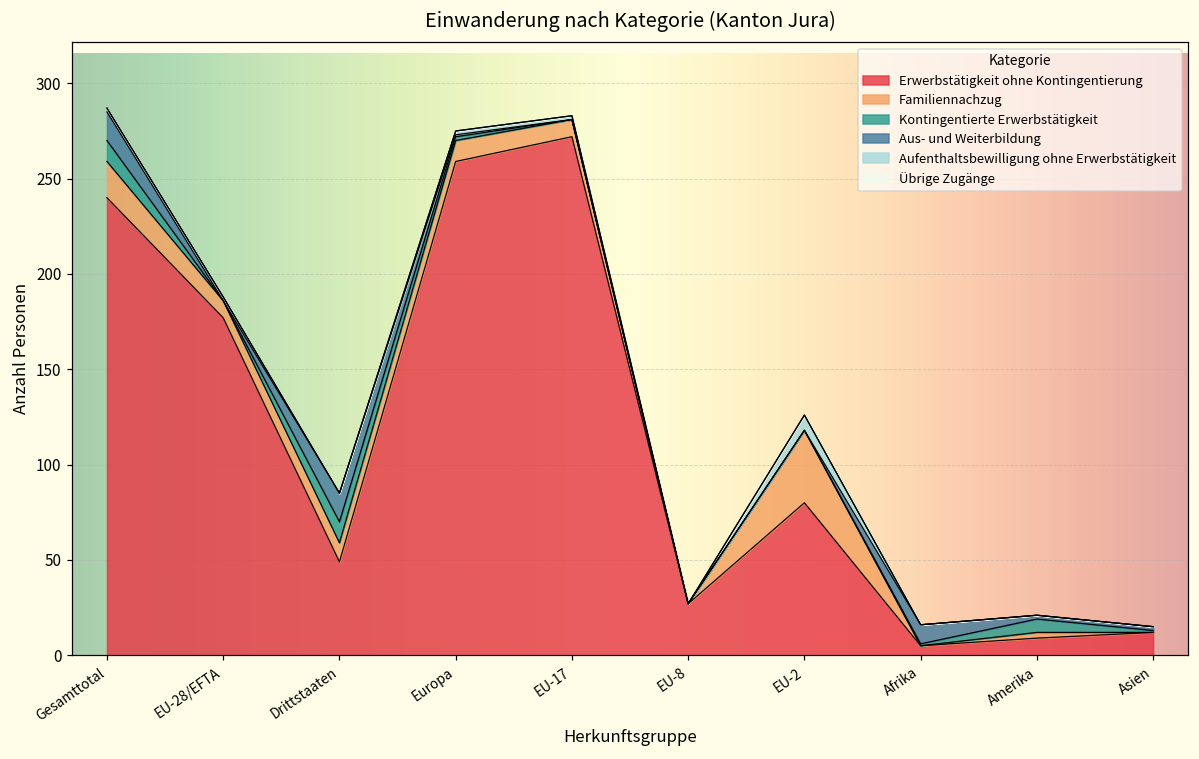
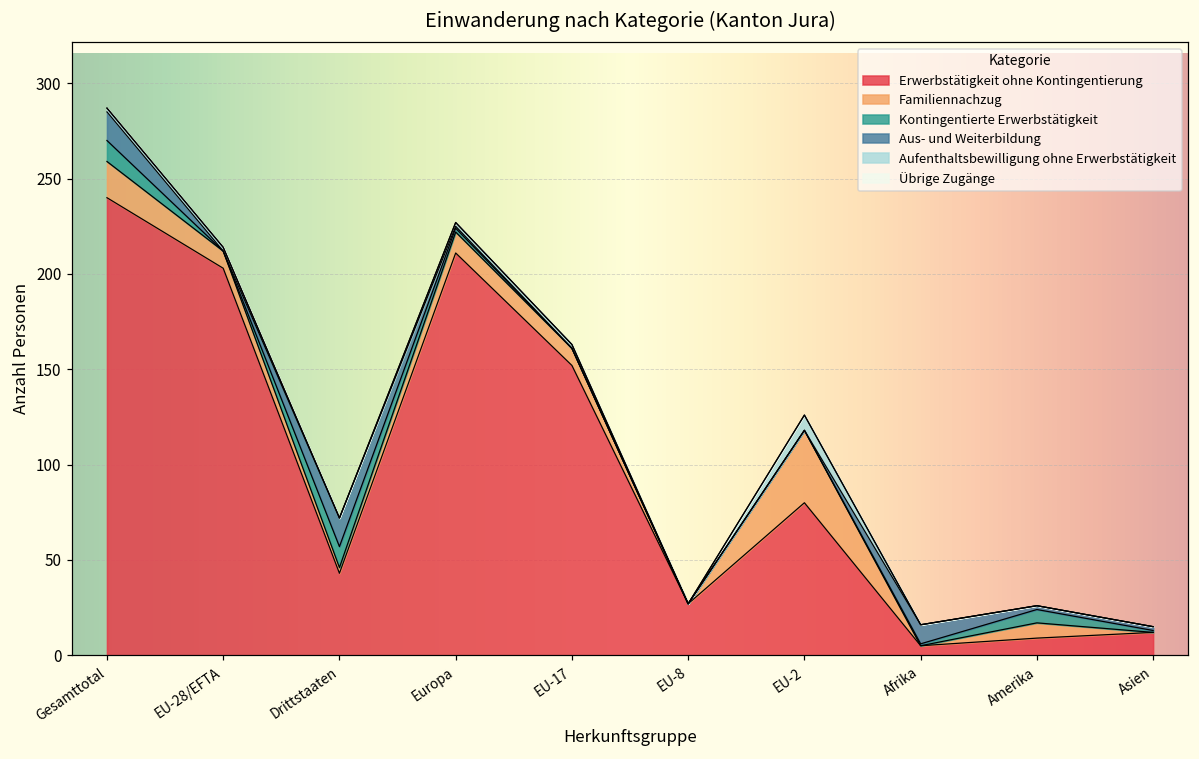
  {
    "Erwerbstätigkeit ohne Kontingentierung": {
      "Gesamttotal": 240,
-     "EU-28/EFTA": 177,
-     "Drittstaaten": 49,
-     "Europa": 259,
-     "EU-17": 272,
+     "EU-28/EFTA": 203,
+     "Drittstaaten": 43,
+     "Europa": 211,
+     "EU-17": 152,
      "EU-2": 80,
      "Amerika": 9
    },
    "Familiennachzug": {
      "Gesamttotal": 19,
-     "Drittstaaten": 10,
+     "Drittstaaten": 3,
      "Europa": 11,
-     "Amerika": 3
+     "Amerika": 8
    }
  }
